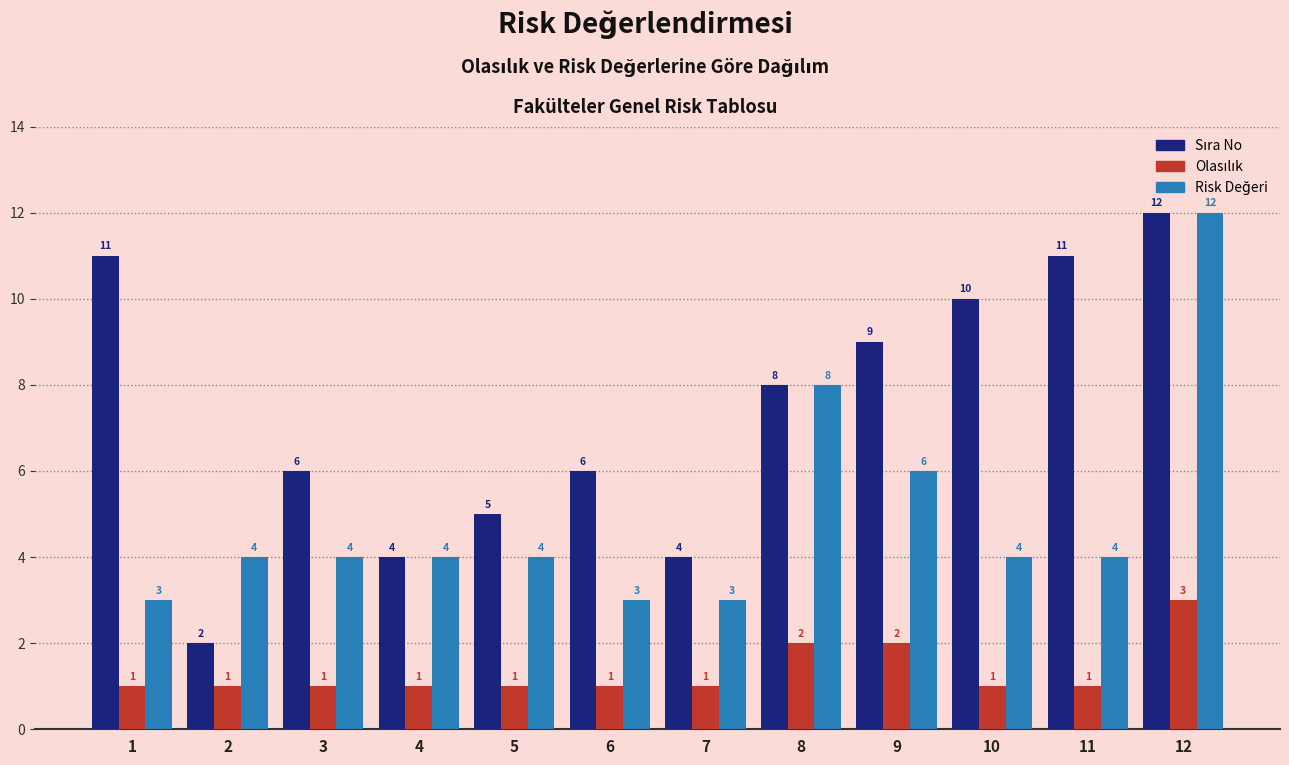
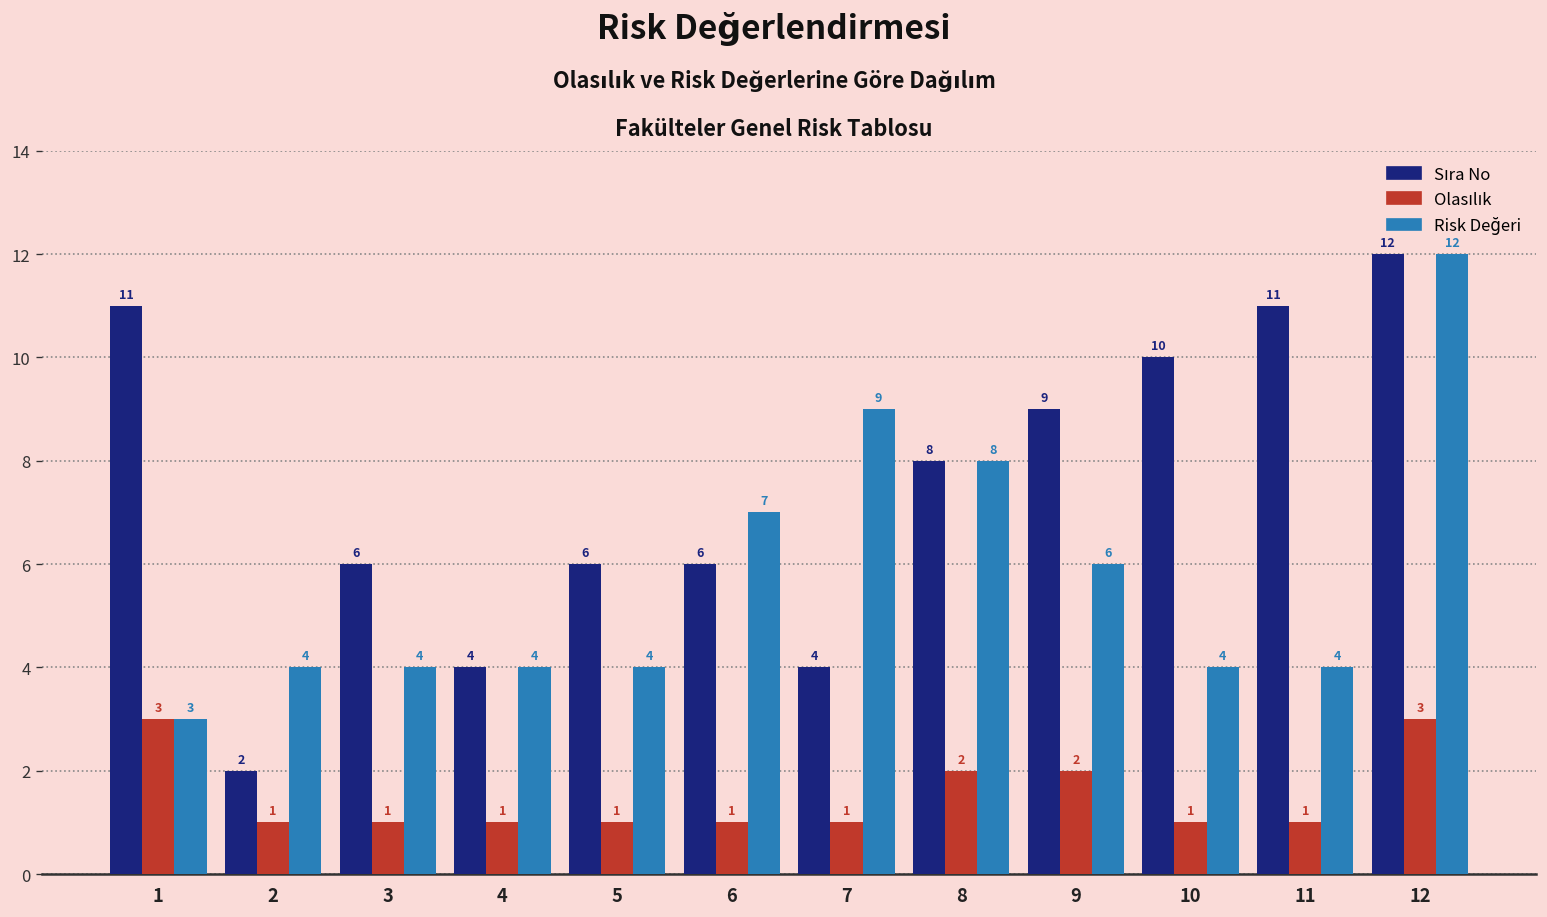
  {
    "Sıra No": {
      "1": 11,
      "2": 2,
      "3": 6,
      "4": 4,
-     "5": 5,
+     "5": 6,
      "6": 6,
      "7": 4,
      "8": 8,
      "9": 9,
      "10": 10,
      "11": 11,
      "12": 12
    },
    "Olasılık": {
-     "1": 1,
+     "1": 3,
      "2": 1,
      "3": 1,
      "4": 1,
      "5": 1,
      "6": 1,
      "7": 1,
      "8": 2,
      "9": 2,
      "10": 1,
      "11": 1,
      "12": 3
    },
    "Risk Değeri": {
      "1": 3,
      "2": 4,
      "3": 4,
      "4": 4,
      "5": 4,
-     "6": 3,
-     "7": 3,
+     "6": 7,
+     "7": 9,
      "8": 8,
      "9": 6,
      "10": 4,
      "11": 4,
      "12": 12
    }
  }
